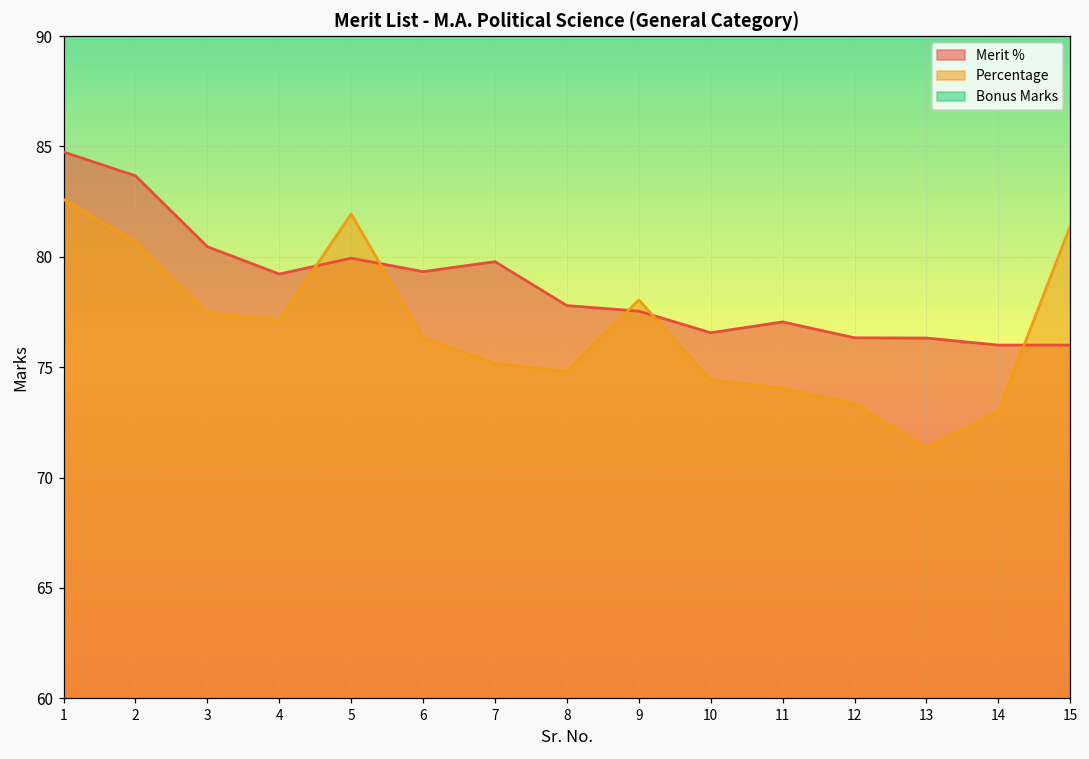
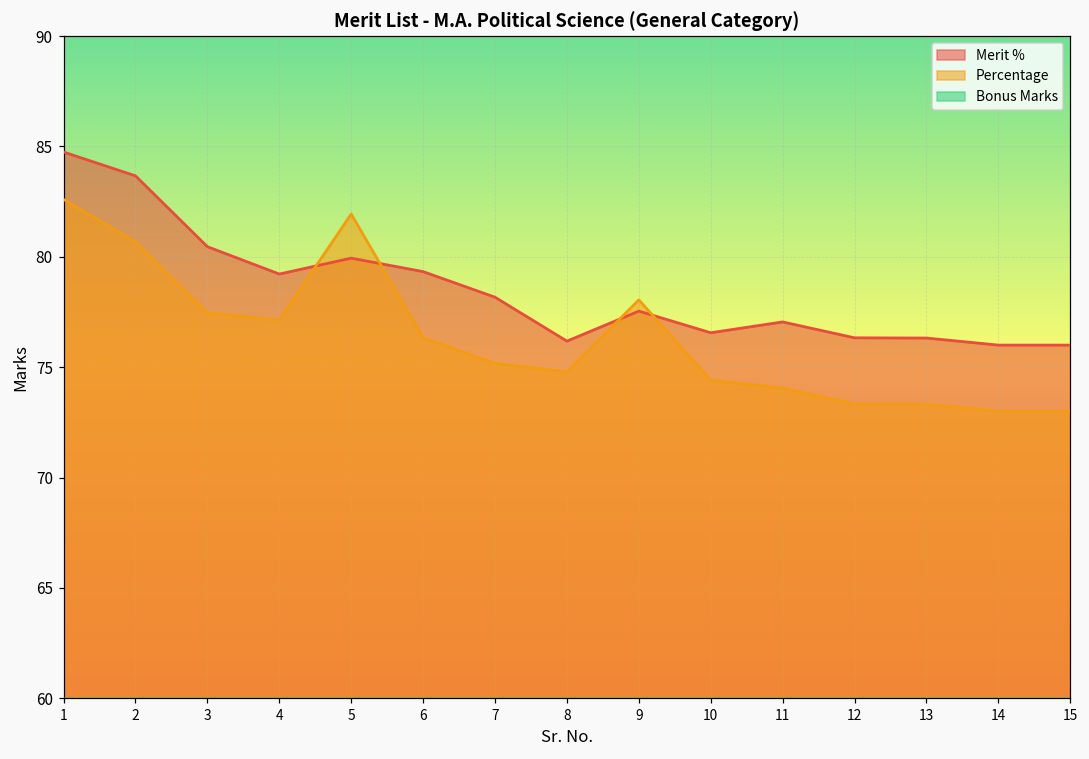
  {
    "Merit %": {
      "1": 84.8,
      "2": 83.7,
      "3": 80.5,
      "4": 79.2,
      "5": 79.9,
      "6": 79.3,
-     "7": 79.8,
-     "8": 77.8,
+     "7": 78.2,
+     "8": 76.2,
      "9": 77.5,
      "10": 76.6,
      "11": 77.1,
      "12": 76.3,
      "13": 76.3,
      "14": 76.0,
      "15": 76.0
    },
    "Percentage": {
      "1": 82.6,
      "2": 80.7,
      "3": 77.5,
      "4": 77.1,
      "5": 81.9,
      "6": 76.3,
      "7": 75.2,
      "8": 74.8,
      "9": 78.1,
      "10": 74.4,
      "11": 74.1,
      "12": 73.3,
-     "13": 71.4,
+     "13": 73.3,
      "14": 73.0,
-     "15": 81.4
+     "15": 73.0
    }
  }
